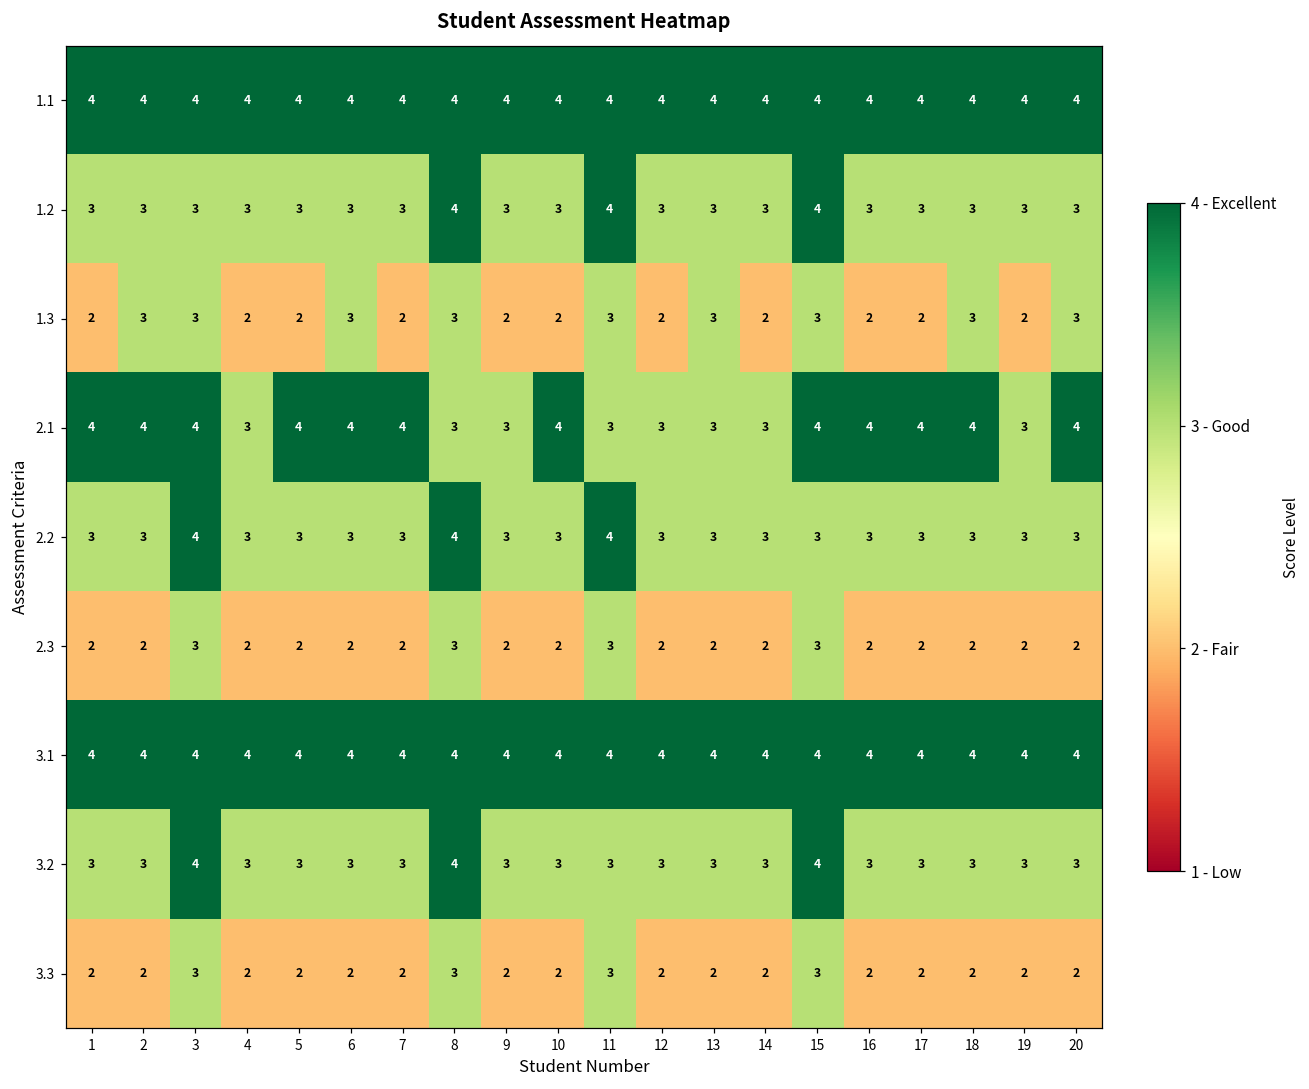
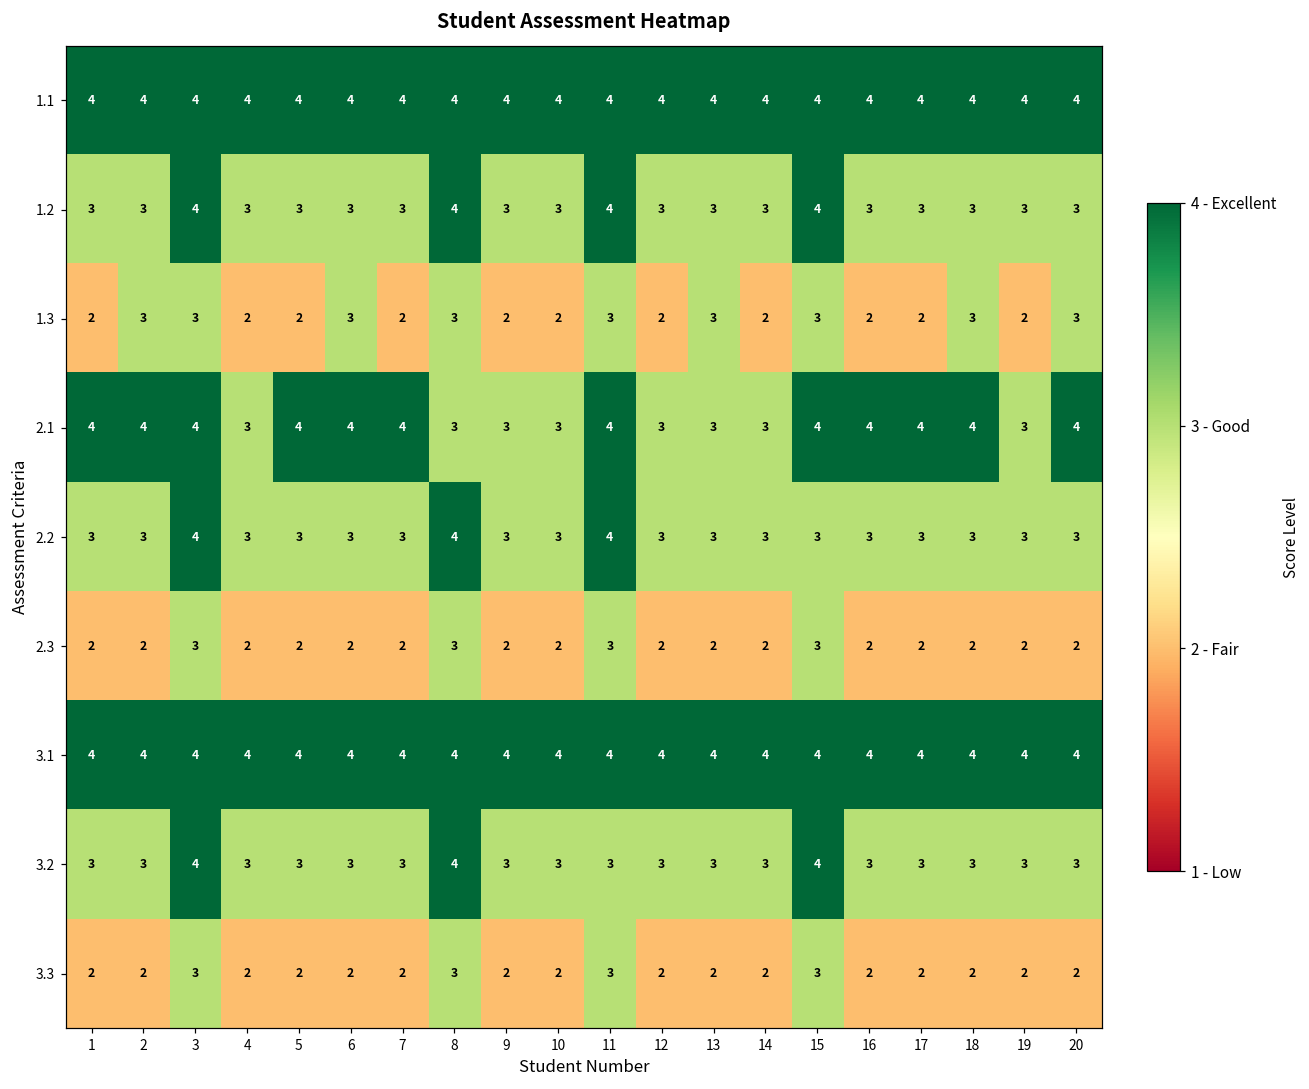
  {
    "1.1": {
      "1": 4,
      "2": 4,
      "3": 4,
      "4": 4,
      "5": 4,
      "6": 4,
      "7": 4,
      "8": 4,
      "9": 4,
      "10": 4,
      "11": 4,
      "12": 4,
      "13": 4,
      "14": 4,
      "15": 4,
      "16": 4,
      "17": 4,
      "18": 4,
      "19": 4,
      "20": 4
    },
    "1.2": {
      "1": 3,
      "2": 3,
-     "3": 3,
+     "3": 4,
      "4": 3,
      "5": 3,
      "6": 3,
      "7": 3,
      "8": 4,
      "9": 3,
      "10": 3,
      "11": 4,
      "12": 3,
      "13": 3,
      "14": 3,
      "15": 4,
      "16": 3,
      "17": 3,
      "18": 3,
      "19": 3,
      "20": 3
    },
    "1.3": {
      "1": 2,
      "2": 3,
      "3": 3,
      "4": 2,
      "5": 2,
      "6": 3,
      "7": 2,
      "8": 3,
      "9": 2,
      "10": 2,
      "11": 3,
      "12": 2,
      "13": 3,
      "14": 2,
      "15": 3,
      "16": 2,
      "17": 2,
      "18": 3,
      "19": 2,
      "20": 3
    },
    "2.1": {
      "1": 4,
      "2": 4,
      "3": 4,
      "4": 3,
      "5": 4,
      "6": 4,
      "7": 4,
      "8": 3,
      "9": 3,
-     "10": 4,
-     "11": 3,
+     "10": 3,
+     "11": 4,
      "12": 3,
      "13": 3,
      "14": 3,
      "15": 4,
      "16": 4,
      "17": 4,
      "18": 4,
      "19": 3,
      "20": 4
    },
    "2.2": {
      "1": 3,
      "2": 3,
      "3": 4,
      "4": 3,
      "5": 3,
      "6": 3,
      "7": 3,
      "8": 4,
      "9": 3,
      "10": 3,
      "11": 4,
      "12": 3,
      "13": 3,
      "14": 3,
      "15": 3,
      "16": 3,
      "17": 3,
      "18": 3,
      "19": 3,
      "20": 3
    },
    "2.3": {
      "1": 2,
      "2": 2,
      "3": 3,
      "4": 2,
      "5": 2,
      "6": 2,
      "7": 2,
      "8": 3,
      "9": 2,
      "10": 2,
      "11": 3,
      "12": 2,
      "13": 2,
      "14": 2,
      "15": 3,
      "16": 2,
      "17": 2,
      "18": 2,
      "19": 2,
      "20": 2
    },
    "3.1": {
      "1": 4,
      "2": 4,
      "3": 4,
      "4": 4,
      "5": 4,
      "6": 4,
      "7": 4,
      "8": 4,
      "9": 4,
      "10": 4,
      "11": 4,
      "12": 4,
      "13": 4,
      "14": 4,
      "15": 4,
      "16": 4,
      "17": 4,
      "18": 4,
      "19": 4,
      "20": 4
    },
    "3.2": {
      "1": 3,
      "2": 3,
      "3": 4,
      "4": 3,
      "5": 3,
      "6": 3,
      "7": 3,
      "8": 4,
      "9": 3,
      "10": 3,
      "11": 3,
      "12": 3,
      "13": 3,
      "14": 3,
      "15": 4,
      "16": 3,
      "17": 3,
      "18": 3,
      "19": 3,
      "20": 3
    },
    "3.3": {
      "1": 2,
      "2": 2,
      "3": 3,
      "4": 2,
      "5": 2,
      "6": 2,
      "7": 2,
      "8": 3,
      "9": 2,
      "10": 2,
      "11": 3,
      "12": 2,
      "13": 2,
      "14": 2,
      "15": 3,
      "16": 2,
      "17": 2,
      "18": 2,
      "19": 2,
      "20": 2
    }
  }
